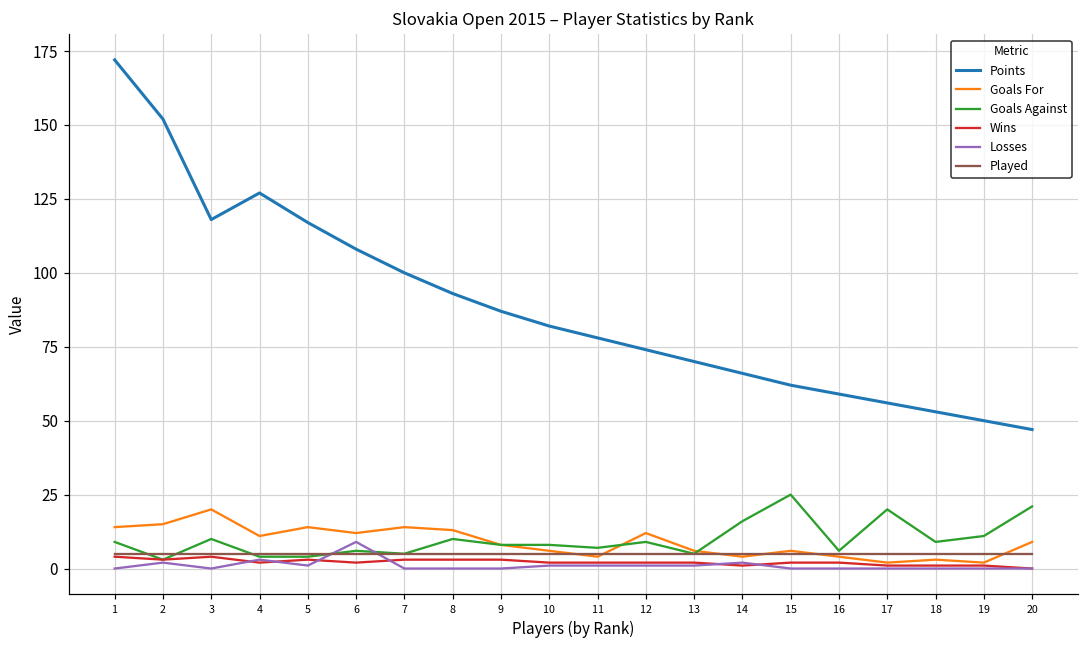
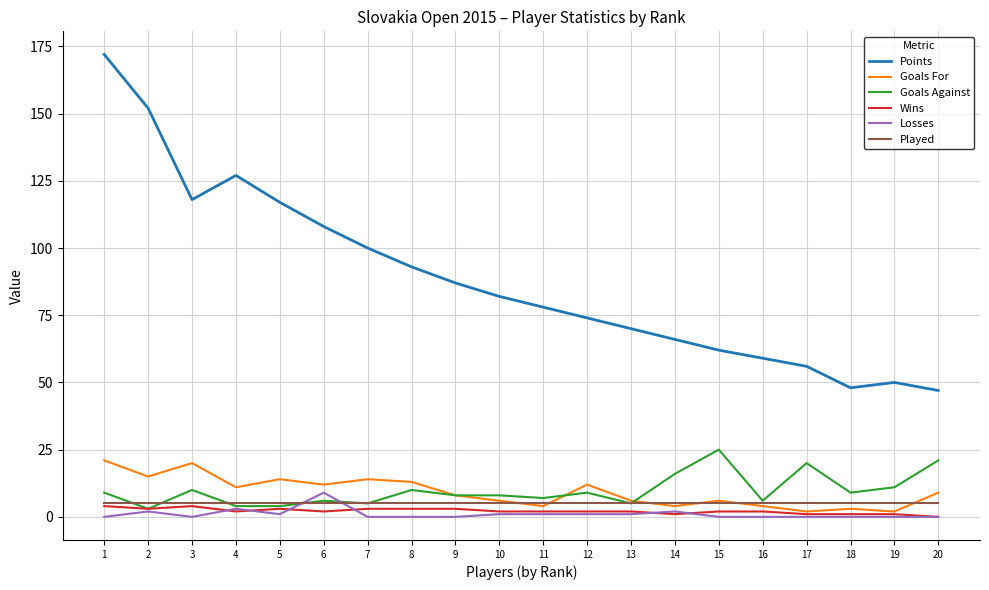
  {
    "Points": {
      "1": 172,
      "2": 152,
      "3": 118,
      "4": 127,
      "5": 117,
      "6": 108,
      "7": 100,
      "8": 93,
      "9": 87,
      "10": 82,
      "11": 78,
      "12": 74,
      "13": 70,
      "14": 66,
      "15": 62,
      "16": 59,
      "17": 56,
-     "18": 53,
+     "18": 48,
      "19": 50,
      "20": 47
    },
    "Goals For": {
-     "1": 14,
+     "1": 21,
      "2": 15,
      "3": 20,
      "4": 11,
      "5": 14,
      "6": 12,
      "7": 14,
      "8": 13,
      "10": 6,
      "11": 4,
      "12": 12,
      "13": 6,
      "14": 4,
      "15": 6,
      "16": 4,
      "17": 2,
      "18": 3,
      "19": 2,
      "20": 9
    },
    "Goals Against": {
      "1": 9,
      "3": 10,
      "4": 4,
      "5": 4,
      "6": 6,
      "8": 10,
      "10": 8,
      "11": 7,
      "12": 9,
      "14": 16,
      "15": 25,
      "16": 6,
      "17": 20,
      "18": 9,
      "19": 11,
      "20": 21
    },
    "Wins": {
      "1": 4,
      "3": 4,
      "4": 2,
      "5": 3,
      "6": 2,
      "7": 3,
      "8": 3,
      "9": 3,
      "10": 2,
      "11": 2,
      "12": 2,
      "13": 2,
      "14": 1,
      "15": 2,
      "16": 2,
      "17": 1,
      "18": 1,
      "19": 1
    },
    "Losses": {
      "1": 0,
      "2": 2,
      "3": 0,
      "4": 3,
      "5": 1,
      "6": 9,
      "7": 0,
      "8": 0,
      "9": 0,
      "10": 1,
      "11": 1,
      "12": 1,
      "13": 1,
      "14": 2,
      "15": 0,
      "16": 0,
      "17": 0,
      "18": 0,
      "19": 0
    },
    "Played": {
      "1": 5,
      "2": 5,
      "3": 5,
      "4": 5,
      "5": 5,
      "6": 5,
      "8": 5,
      "9": 5,
      "10": 5,
      "11": 5,
      "12": 5,
      "14": 5,
      "15": 5,
      "16": 5,
      "17": 5,
      "18": 5,
      "19": 5,
      "20": 5
    }
  }
